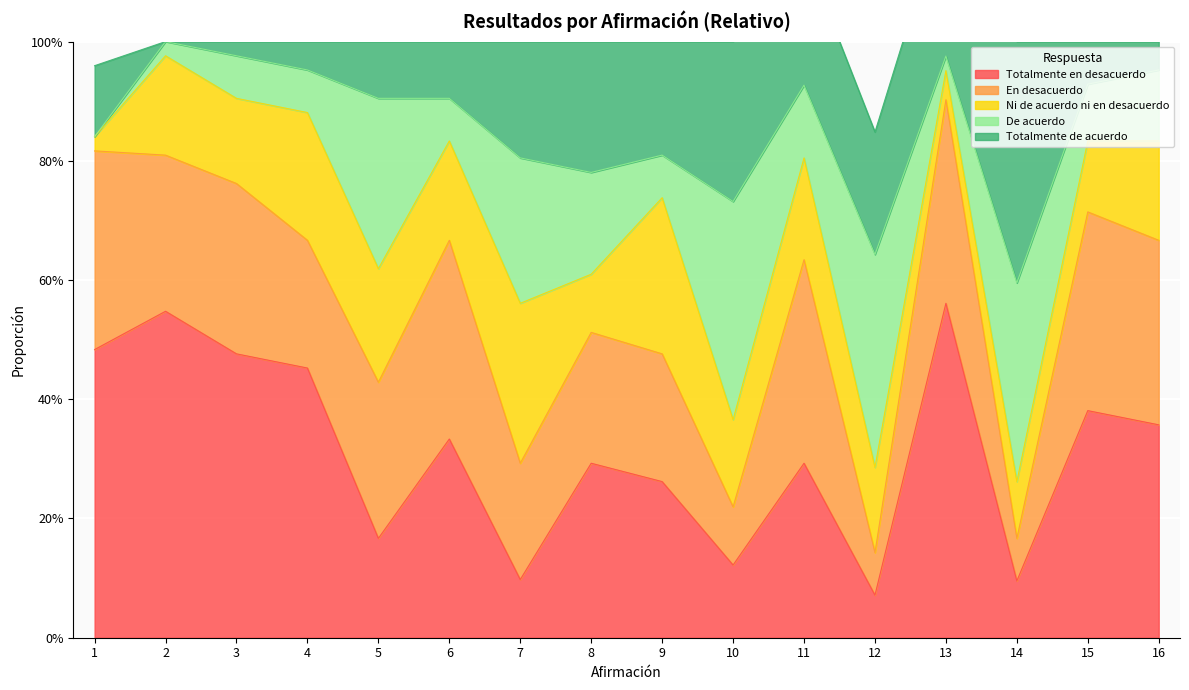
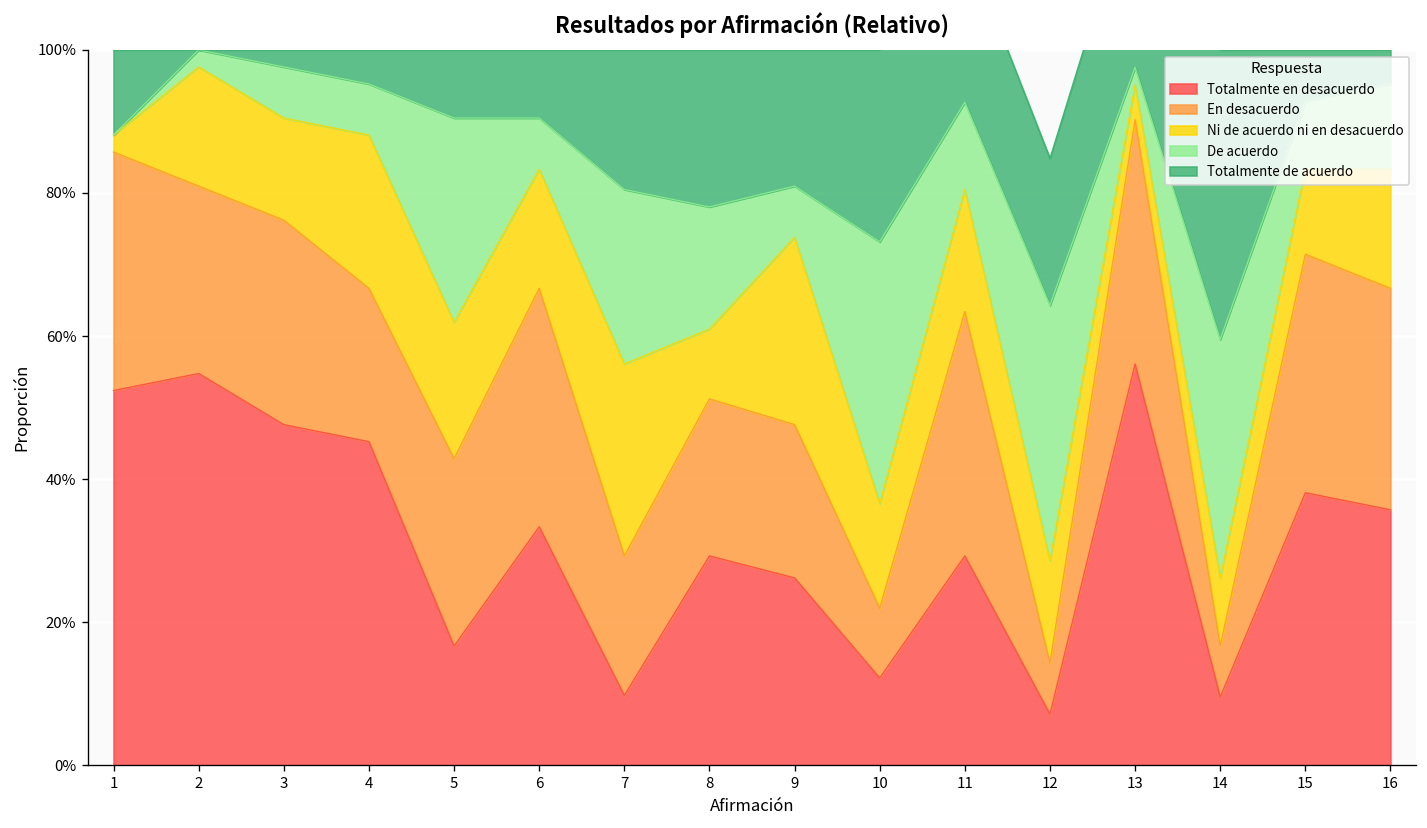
  {
    "Totalmente en desacuerdo": {
-     "1": "48%",
+     "1": "52%",
      "2": "55%",
      "3": "48%",
      "4": "45%",
      "5": "17%",
      "6": "33%",
      "7": "10%",
      "8": "29%",
      "9": "26%",
      "10": "12%",
      "11": "29%",
      "12": "7%",
      "13": "56%",
      "14": "10%",
      "15": "38%",
      "16": "36%"
    },
    "En desacuerdo": {
      "1": "33%",
      "2": "26%",
      "3": "29%",
      "4": "21%",
      "5": "26%",
      "6": "33%",
      "7": "20%",
      "8": "22%",
      "9": "21%",
      "10": "10%",
      "11": "34%",
      "12": "7%",
      "13": "34%",
      "14": "7%",
      "15": "33%",
      "16": "31%"
    },
    "Ni de acuerdo ni en desacuerdo": {
      "2": "17%",
      "3": "14%",
      "4": "21%",
      "5": "19%",
      "6": "17%",
      "7": "27%",
      "8": "10%",
      "9": "26%",
      "10": "15%",
      "11": "17%",
      "12": "14%",
      "13": "5%",
      "14": "10%"
    },
    "De acuerdo": {
      "3": "7%",
      "4": "7%",
      "5": "29%",
      "6": "7%",
      "7": "24%",
      "8": "17%",
      "9": "7%",
      "10": "37%",
      "11": "12%",
      "12": "36%",
      "13": "2%",
      "14": "33%"
    },
    "Totalmente de acuerdo": {
      "1": "12%",
      "3": "2%",
      "4": "5%",
      "5": "10%",
      "6": "10%",
      "7": "20%",
      "8": "22%",
      "9": "19%",
      "10": "27%",
      "12": "21%",
      "14": "40%",
      "15": "7%",
      "16": "5%"
    }
  }
